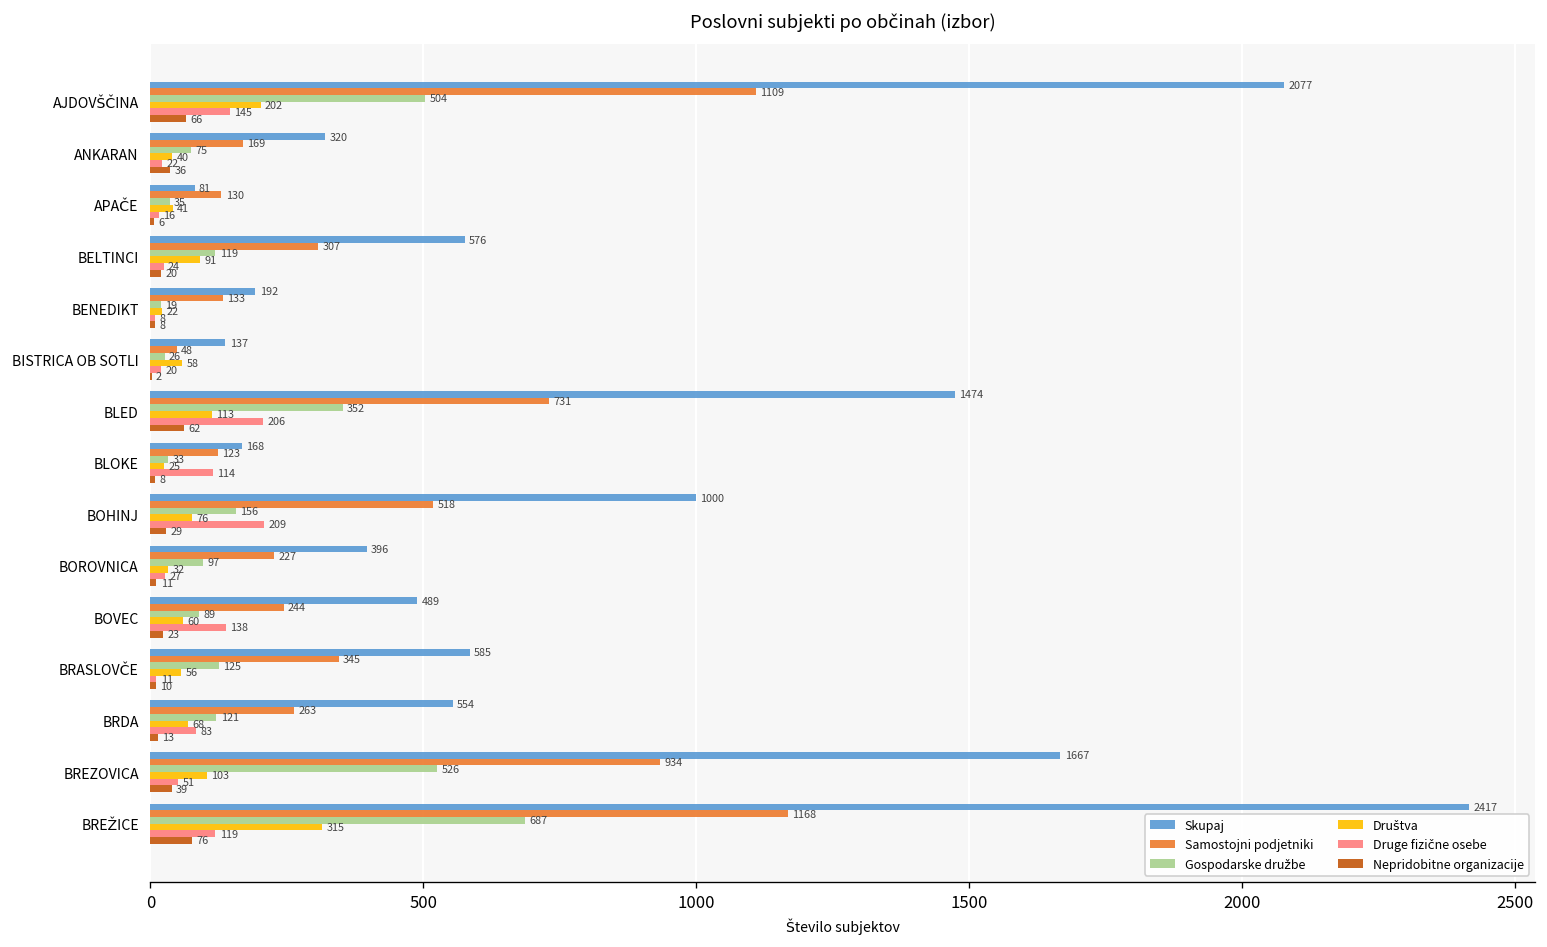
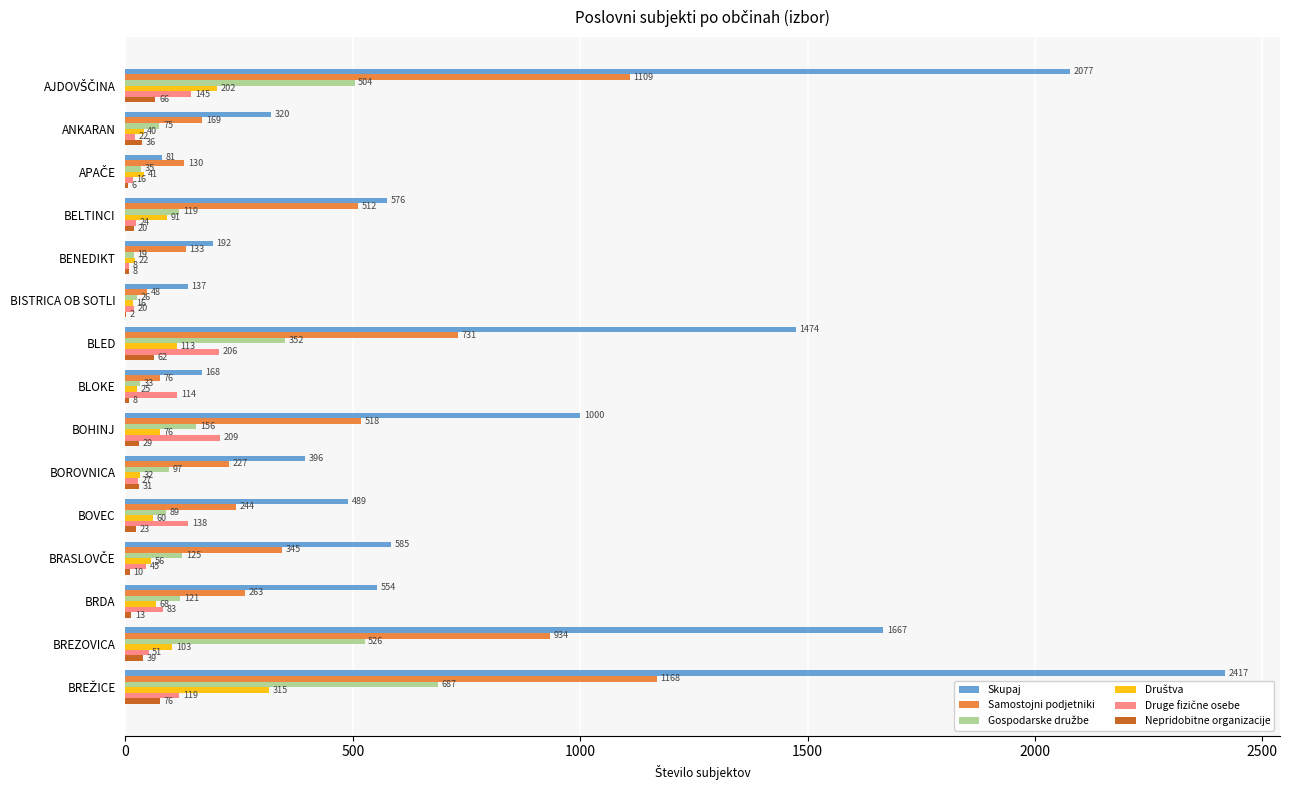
  {
    "Skupaj": {
      "AJDOVŠČINA": 2077,
      "ANKARAN": 320,
      "APAČE": 81,
      "BELTINCI": 576,
      "BENEDIKT": 192,
      "BISTRICA OB SOTLI": 137,
      "BLED": 1474,
      "BLOKE": 168,
      "BOHINJ": 1000,
      "BOROVNICA": 396,
      "BOVEC": 489,
      "BRASLOVČE": 585,
      "BRDA": 554,
      "BREZOVICA": 1667,
      "BREŽICE": 2417
    },
    "Samostojni podjetniki": {
      "AJDOVŠČINA": 1109,
      "ANKARAN": 169,
      "APAČE": 130,
-     "BELTINCI": 307,
+     "BELTINCI": 512,
      "BENEDIKT": 133,
      "BISTRICA OB SOTLI": 48,
      "BLED": 731,
-     "BLOKE": 123,
+     "BLOKE": 76,
      "BOHINJ": 518,
      "BOROVNICA": 227,
      "BOVEC": 244,
      "BRASLOVČE": 345,
      "BRDA": 263,
      "BREZOVICA": 934,
      "BREŽICE": 1168
    },
    "Gospodarske družbe": {
      "AJDOVŠČINA": 504,
      "ANKARAN": 75,
      "BELTINCI": 119,
      "BISTRICA OB SOTLI": 26,
      "BLED": 352,
      "BOHINJ": 156,
      "BOROVNICA": 97,
      "BOVEC": 89,
      "BRASLOVČE": 125,
      "BRDA": 121,
      "BREZOVICA": 526,
      "BREŽICE": 687
    },
    "Društva": {
      "AJDOVŠČINA": 202,
      "ANKARAN": 40,
      "BELTINCI": 91,
-     "BISTRICA OB SOTLI": 58,
+     "BISTRICA OB SOTLI": 16,
      "BLED": 113,
      "BOHINJ": 76,
      "BOVEC": 60,
      "BRASLOVČE": 56,
      "BRDA": 68,
      "BREZOVICA": 103,
      "BREŽICE": 315
    },
    "Druge fizične osebe": {
      "AJDOVŠČINA": 145,
      "ANKARAN": 22,
      "APAČE": 16,
      "BISTRICA OB SOTLI": 20,
      "BLED": 206,
      "BLOKE": 114,
      "BOHINJ": 209,
      "BOVEC": 138,
-     "BRASLOVČE": 11,
+     "BRASLOVČE": 45,
      "BRDA": 83,
      "BREŽICE": 119
    },
    "Nepridobitne organizacije": {
      "AJDOVŠČINA": 66,
      "ANKARAN": 36,
      "APAČE": 6,
      "BISTRICA OB SOTLI": 2,
      "BLED": 62,
      "BLOKE": 8,
      "BOHINJ": 29,
-     "BOROVNICA": 11,
+     "BOROVNICA": 31,
      "BOVEC": 23,
      "BRDA": 13,
      "BREŽICE": 76
    }
  }
